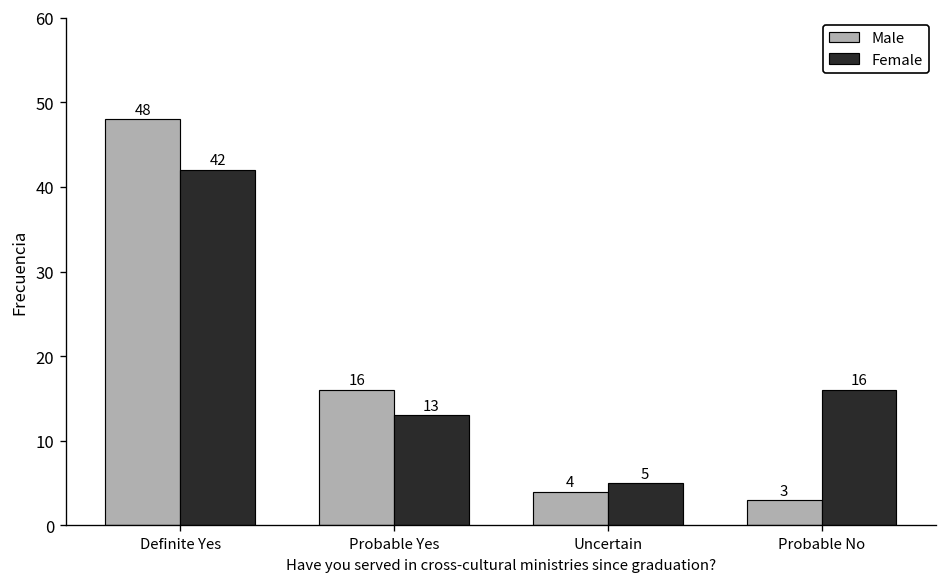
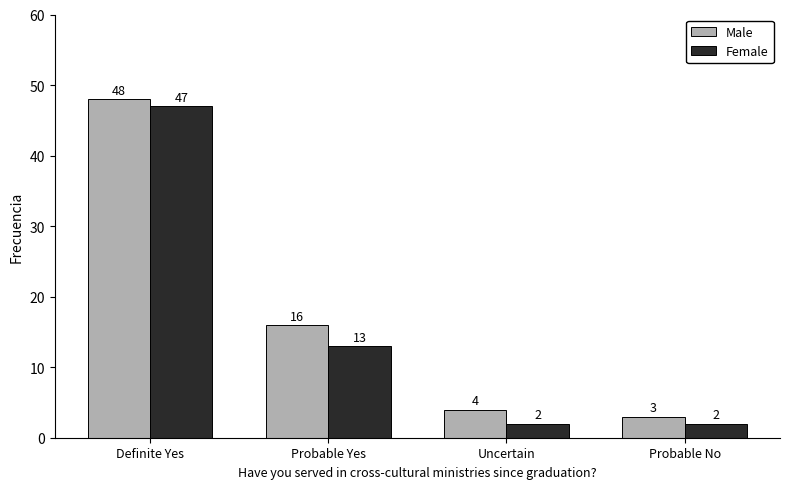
  {
    "Male": {
      "Definite Yes": 48,
      "Probable Yes": 16,
      "Uncertain": 4,
      "Probable No": 3
    },
    "Female": {
-     "Definite Yes": 42,
+     "Definite Yes": 47,
      "Probable Yes": 13,
-     "Uncertain": 5,
-     "Probable No": 16
+     "Uncertain": 2,
+     "Probable No": 2
    }
  }
